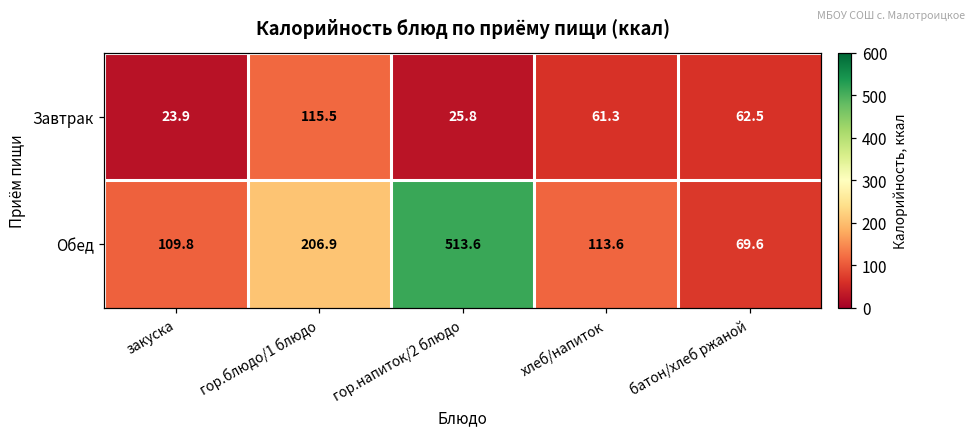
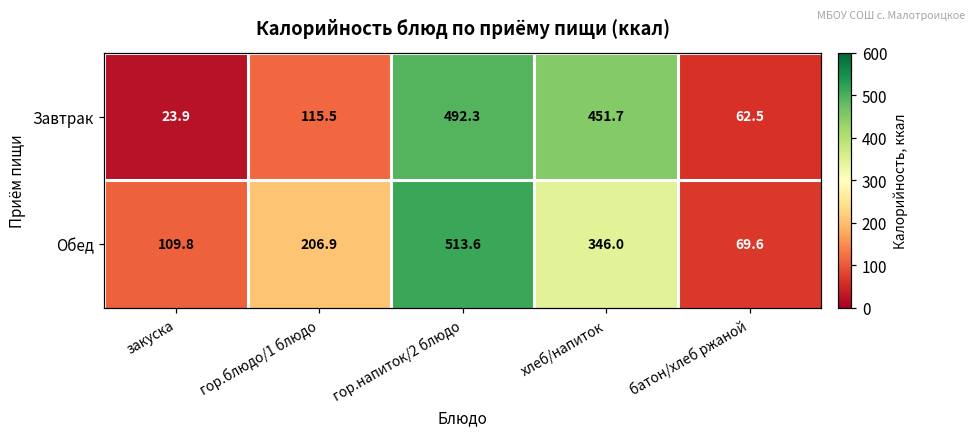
  {
    "Завтрак": {
      "закуска": 23.9,
      "гор.блюдо/1 блюдо": 115.5,
-     "гор.напиток/2 блюдо": 25.8,
-     "хлеб/напиток": 61.3,
+     "гор.напиток/2 блюдо": 492.3,
+     "хлеб/напиток": 451.7,
      "батон/хлеб ржаной": 62.5
    },
    "Обед": {
      "закуска": 109.8,
      "гор.блюдо/1 блюдо": 206.9,
      "гор.напиток/2 блюдо": 513.6,
-     "хлеб/напиток": 113.6,
+     "хлеб/напиток": 346.0,
      "батон/хлеб ржаной": 69.6
    }
  }
